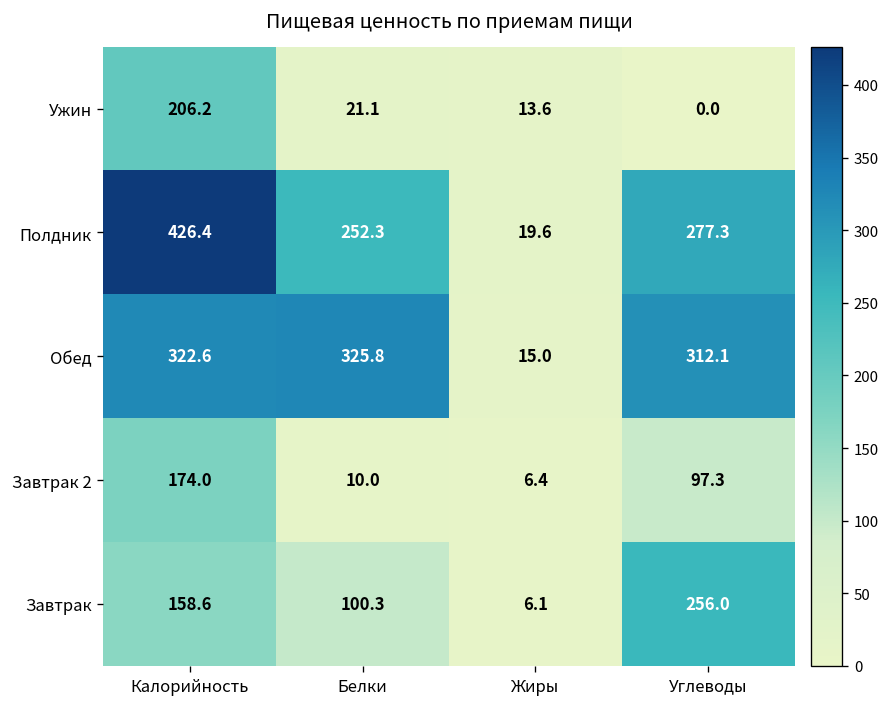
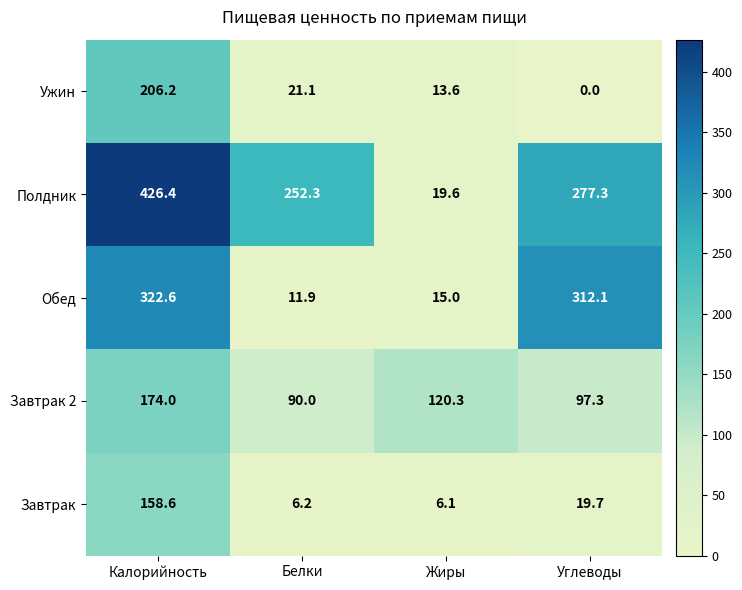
  {
    "Ужин": {
      "Калорийность": 206.2,
      "Белки": 21.1,
      "Жиры": 13.6,
      "Углеводы": 0.0
    },
    "Полдник": {
      "Калорийность": 426.4,
      "Белки": 252.3,
      "Жиры": 19.6,
      "Углеводы": 277.3
    },
    "Обед": {
      "Калорийность": 322.6,
-     "Белки": 325.8,
+     "Белки": 11.9,
      "Жиры": 15.0,
      "Углеводы": 312.1
    },
    "Завтрак 2": {
      "Калорийность": 174.0,
-     "Белки": 10.0,
-     "Жиры": 6.4,
+     "Белки": 90.0,
+     "Жиры": 120.3,
      "Углеводы": 97.3
    },
    "Завтрак": {
      "Калорийность": 158.6,
-     "Белки": 100.3,
+     "Белки": 6.2,
      "Жиры": 6.1,
-     "Углеводы": 256.0
+     "Углеводы": 19.7
    }
  }
